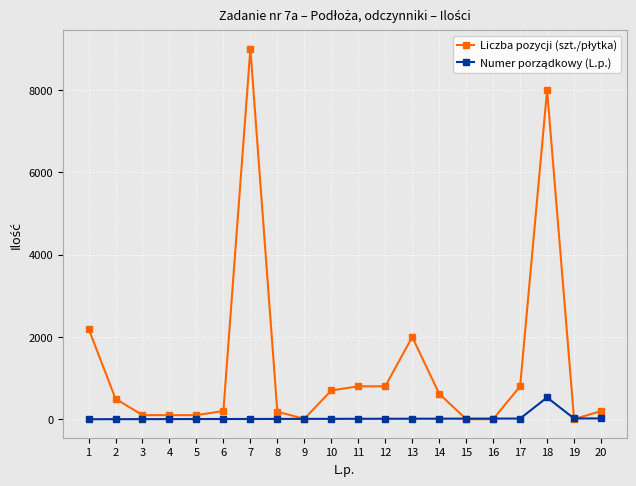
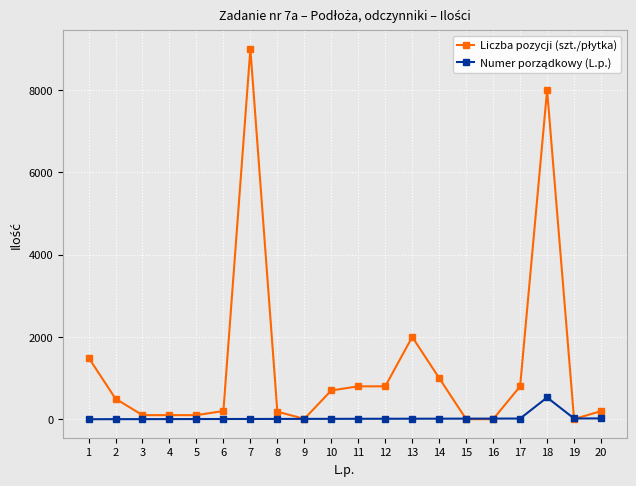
  {
    "Liczba pozycji (szt./płytka)": {
-     "1": 2200,
+     "1": 1500,
      "2": 500,
      "3": 100,
      "4": 100,
      "5": 100,
      "6": 200,
      "7": 9000,
      "8": 200,
      "10": 700,
      "11": 800,
      "12": 800,
      "13": 2000,
-     "14": 600,
+     "14": 1000,
      "17": 800,
      "18": 8000,
      "20": 200
    },
    "Numer porządkowy (L.p.)": {
      "1": 0,
      "2": 0,
      "3": 0,
      "4": 0,
      "5": 0,
      "6": 0,
      "7": 0,
      "8": 0,
      "10": 0,
      "11": 0,
      "12": 0,
      "13": 0,
      "14": 0,
      "17": 0,
      "18": 500,
      "20": 0
    }
  }
